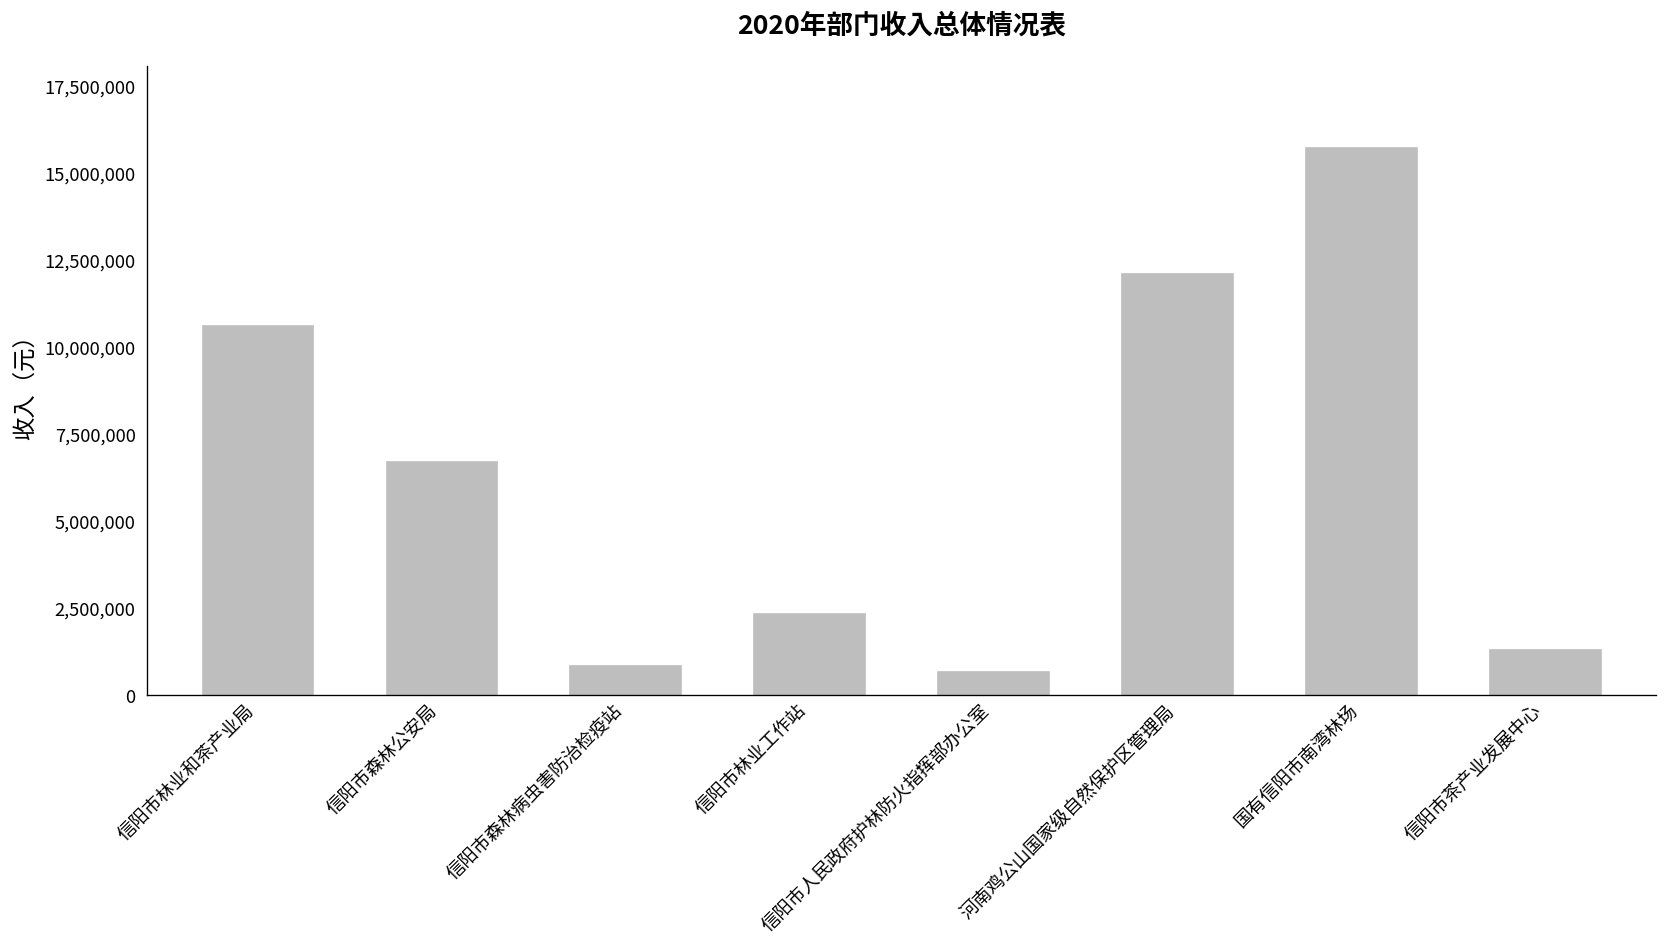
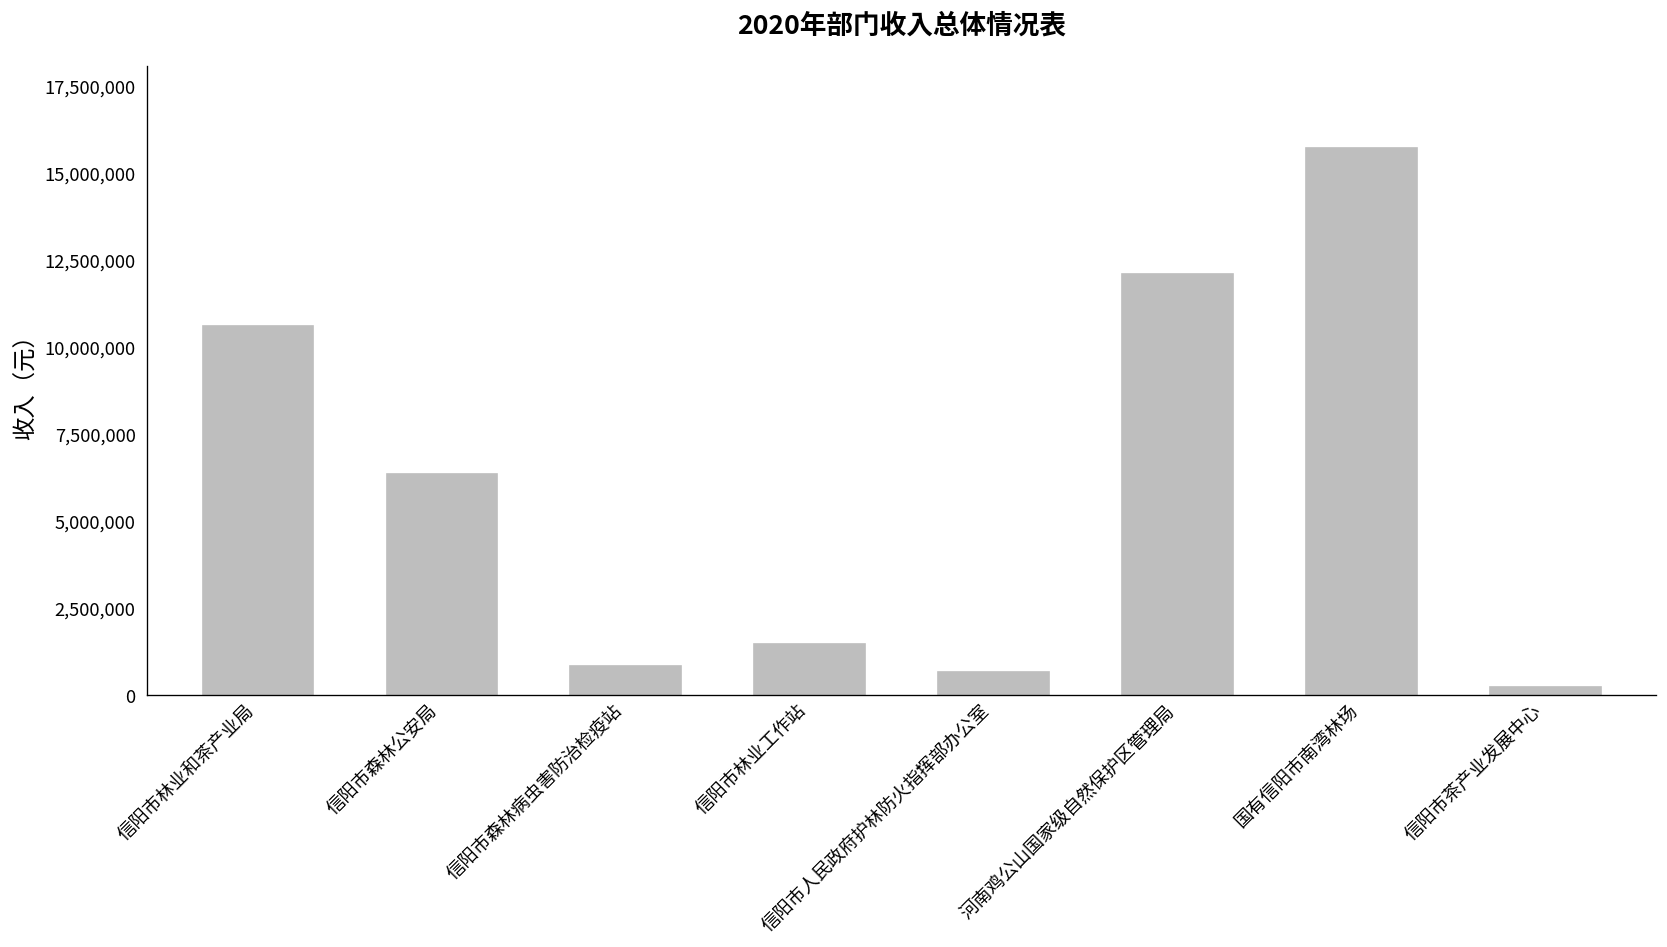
  {
    "信阳市林业和茶产业局": "10,600,000",
-   "信阳市森林公安局": "6,700,000",
+   "信阳市森林公安局": "6,300,000",
    "信阳市森林病虫害防治检疫站": "800,000",
-   "信阳市林业工作站": "2,300,000",
+   "信阳市林业工作站": "1,500,000",
    "信阳市人民政府护林防火指挥部办公室": "700,000",
    "河南鸡公山国家级自然保护区管理局": "12,100,000",
    "国有信阳市南湾林场": "15,700,000",
-   "信阳市茶产业发展中心": "1,300,000"
+   "信阳市茶产业发展中心": "200,000"
  }
